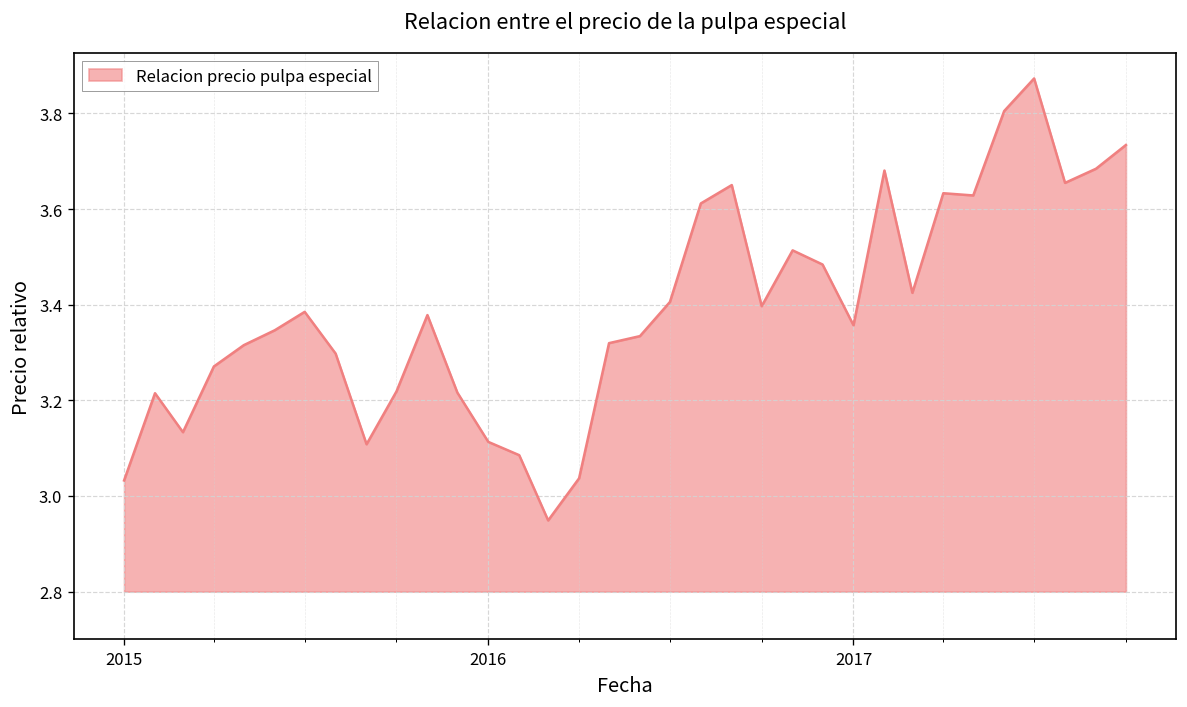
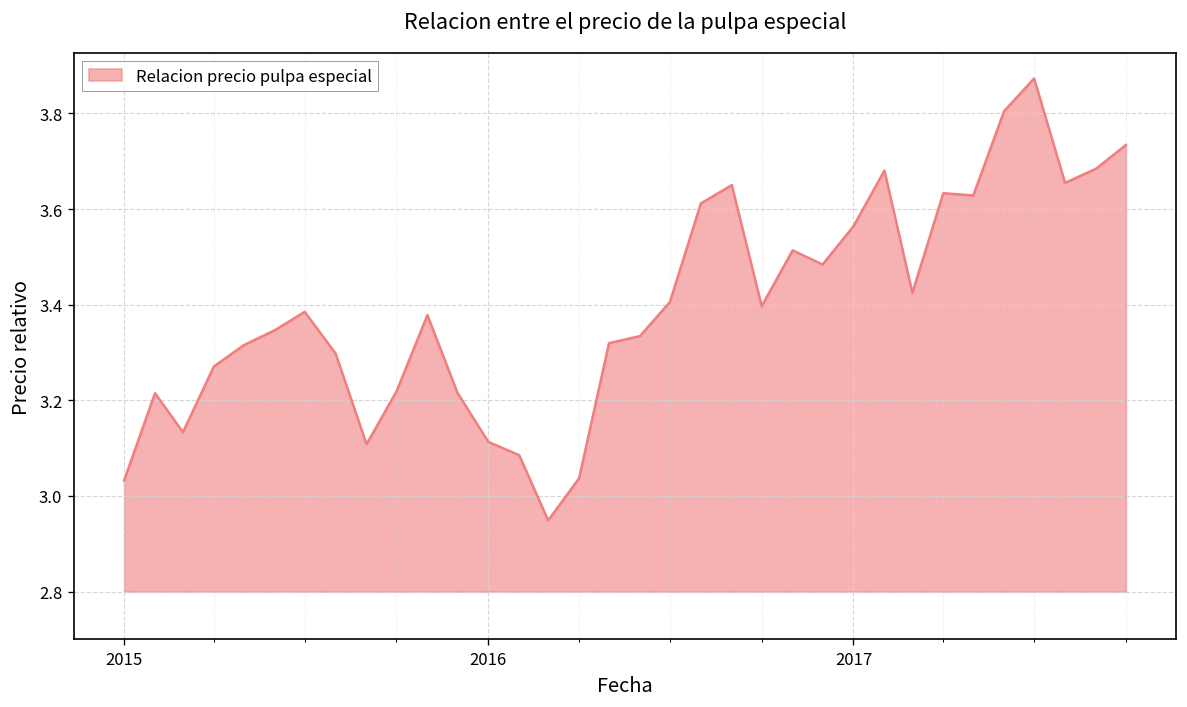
  {
    "2015": 3.03,
    "2016": 3.11,
-   "2017": 3.36
+   "2017": 3.56
  }
